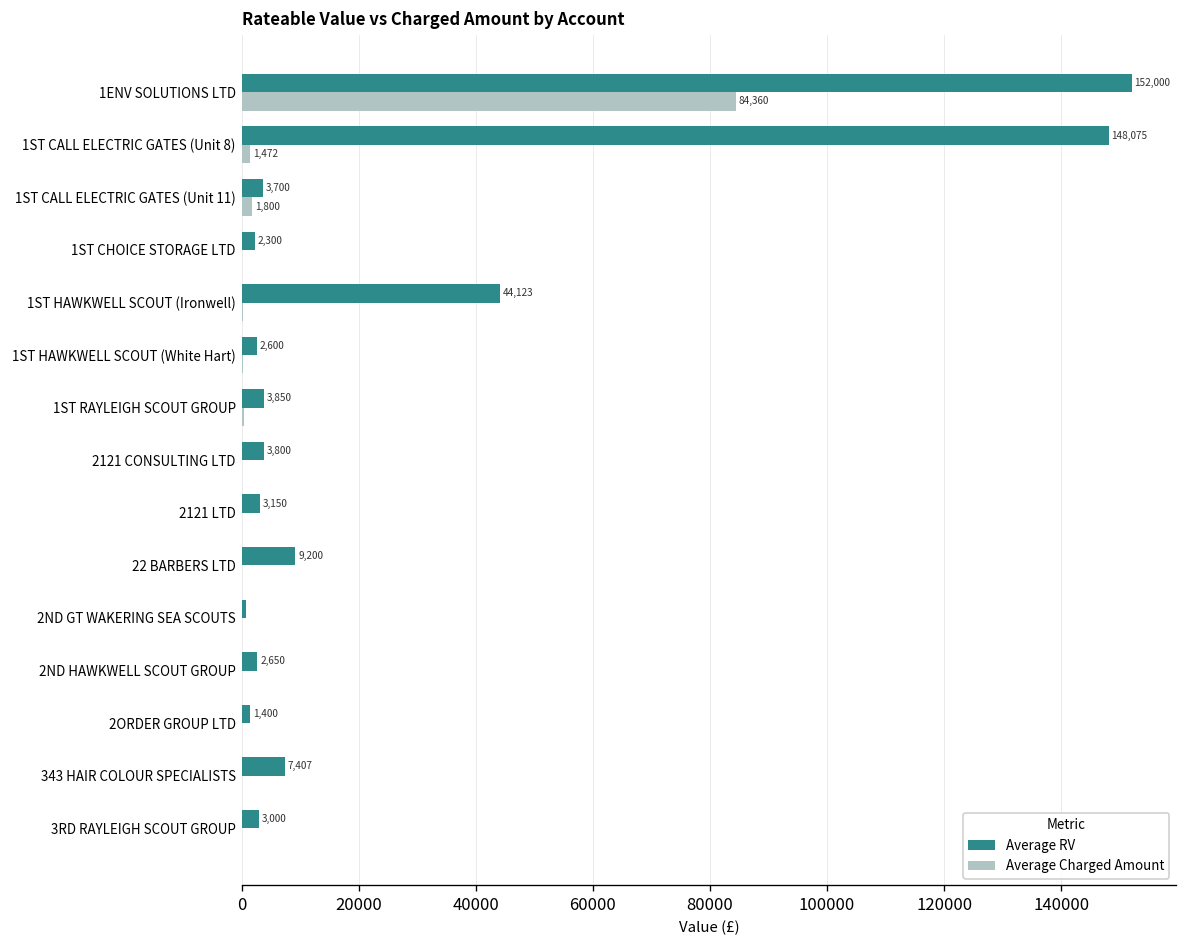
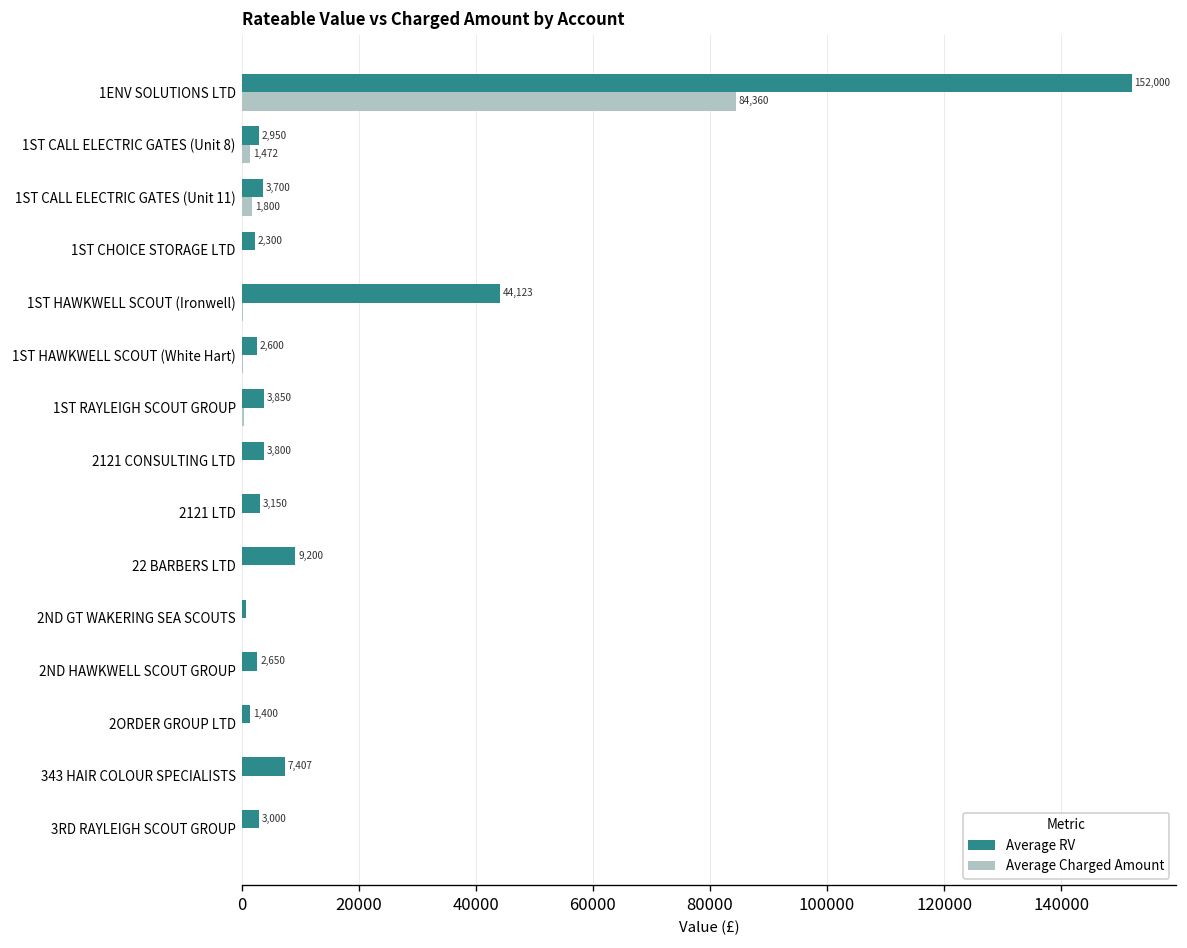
  {
    "Average RV": {
      "1ENV SOLUTIONS LTD": "152,000",
-     "1ST CALL ELECTRIC GATES (Unit 8)": "148,075",
+     "1ST CALL ELECTRIC GATES (Unit 8)": "2,950",
      "1ST CALL ELECTRIC GATES (Unit 11)": "3,700",
      "1ST CHOICE STORAGE LTD": "2,300",
      "1ST HAWKWELL SCOUT (Ironwell)": "44,123",
      "1ST HAWKWELL SCOUT (White Hart)": "2,600",
      "1ST RAYLEIGH SCOUT GROUP": "3,850",
      "2121 CONSULTING LTD": "3,800",
      "2121 LTD": "3,150",
      "22 BARBERS LTD": "9,200",
      "2ND HAWKWELL SCOUT GROUP": "2,650",
      "2ORDER GROUP LTD": "1,400",
      "343 HAIR COLOUR SPECIALISTS": "7,407",
      "3RD RAYLEIGH SCOUT GROUP": "3,000"
    },
    "Average Charged Amount": {
      "1ENV SOLUTIONS LTD": "84,360",
      "1ST CALL ELECTRIC GATES (Unit 8)": "1,472",
      "1ST CALL ELECTRIC GATES (Unit 11)": "1,800"
    }
  }
